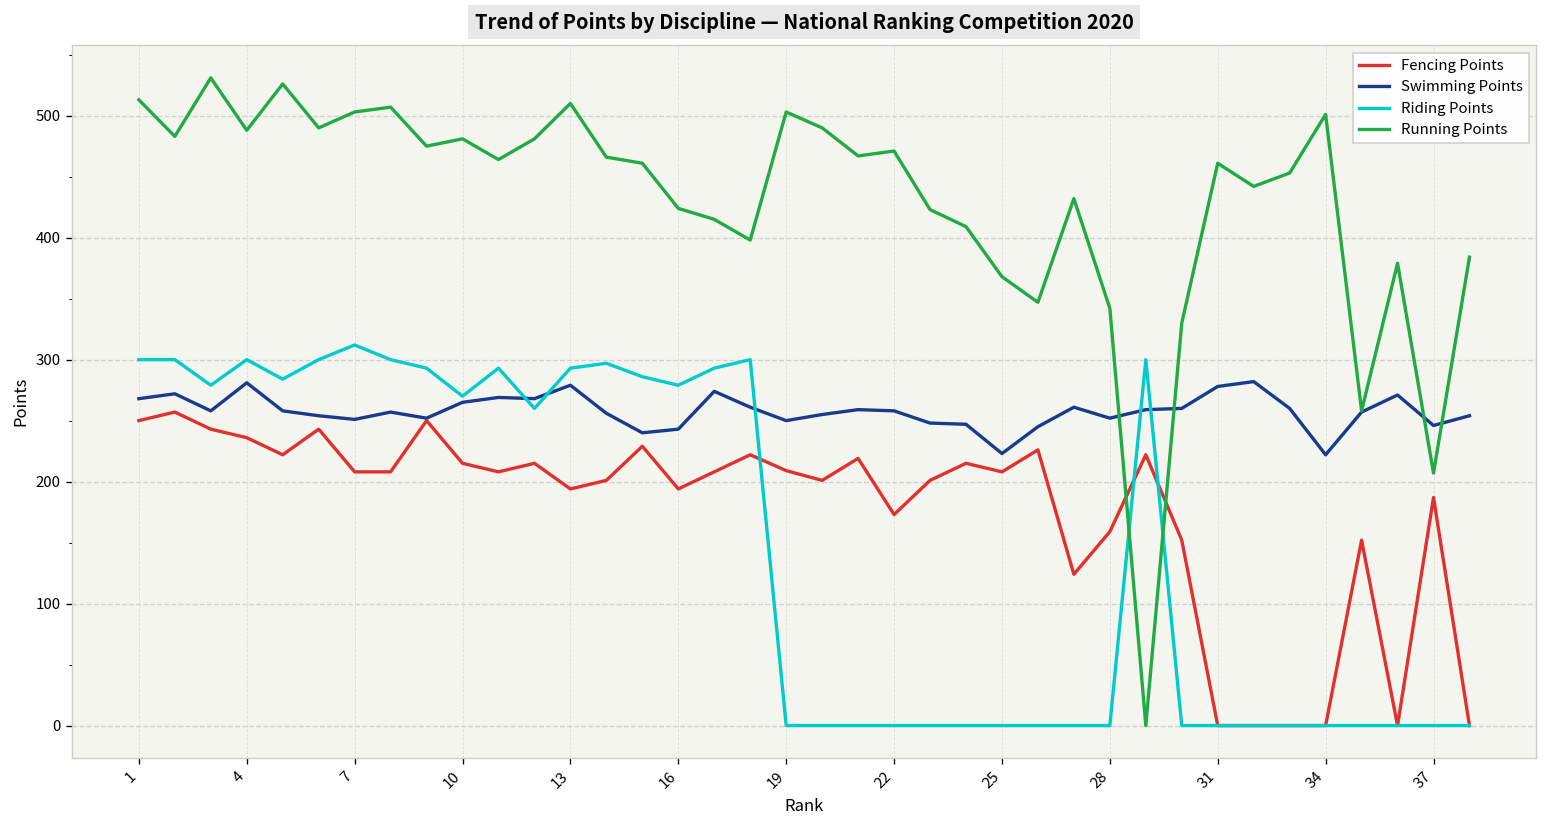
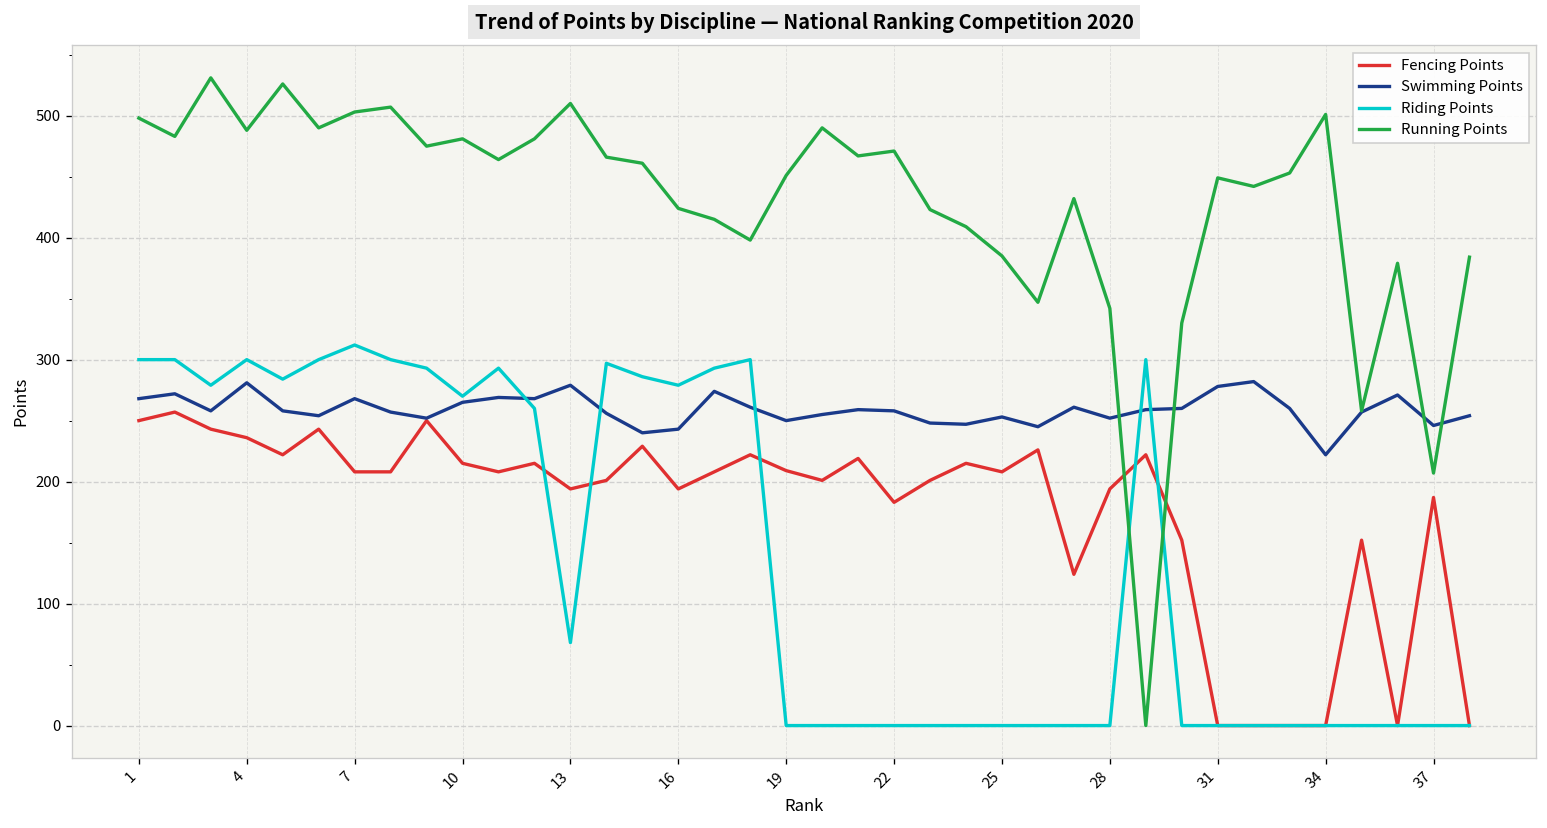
  {
    "Fencing Points": {
      "1": 250,
      "4": 236,
      "7": 208,
      "10": 215,
      "13": 194,
      "16": 194,
      "19": 209,
-     "22": 173,
+     "22": 183,
      "25": 208,
-     "28": 159,
+     "28": 194,
      "37": 187
    },
    "Swimming Points": {
      "1": 268,
      "4": 281,
-     "7": 251,
+     "7": 268,
      "10": 265,
      "13": 279,
      "16": 243,
      "19": 250,
      "22": 258,
-     "25": 223,
+     "25": 253,
      "28": 252,
      "31": 278,
      "34": 222,
      "37": 246
    },
    "Riding Points": {
      "1": 300,
      "4": 300,
      "7": 312,
      "10": 270,
-     "13": 293,
+     "13": 68,
      "16": 279,
      "19": 0,
      "22": 0,
      "25": 0,
      "28": 0,
      "37": 0
    },
    "Running Points": {
-     "1": 513,
+     "1": 498,
      "4": 488,
      "7": 503,
      "10": 481,
      "13": 510,
      "16": 424,
-     "19": 503,
+     "19": 451,
      "22": 471,
-     "25": 368,
+     "25": 385,
      "28": 342,
-     "31": 461,
+     "31": 449,
      "34": 501,
      "37": 207
    }
  }
